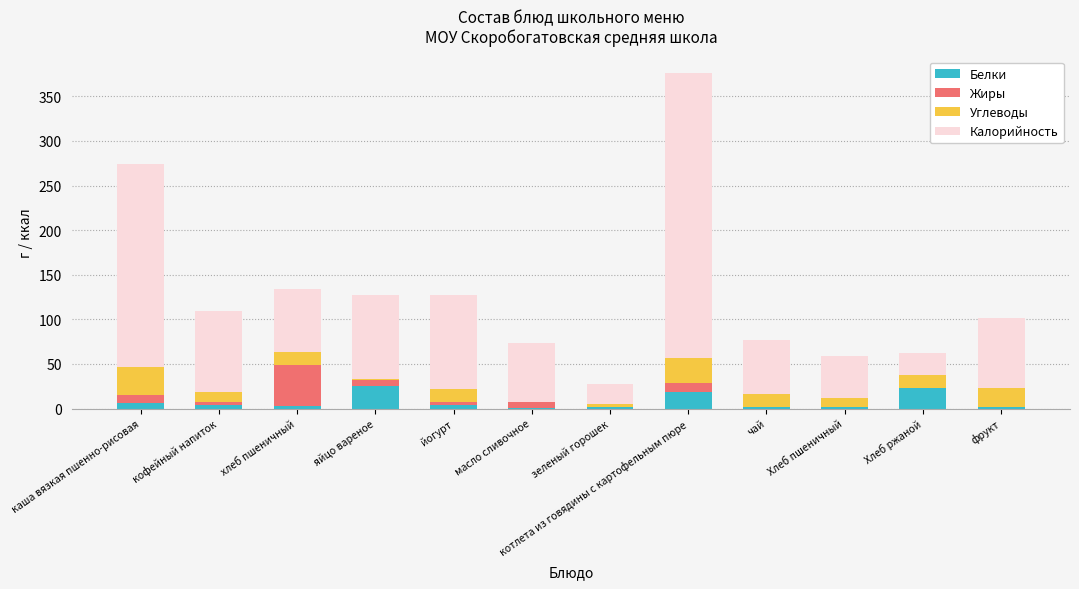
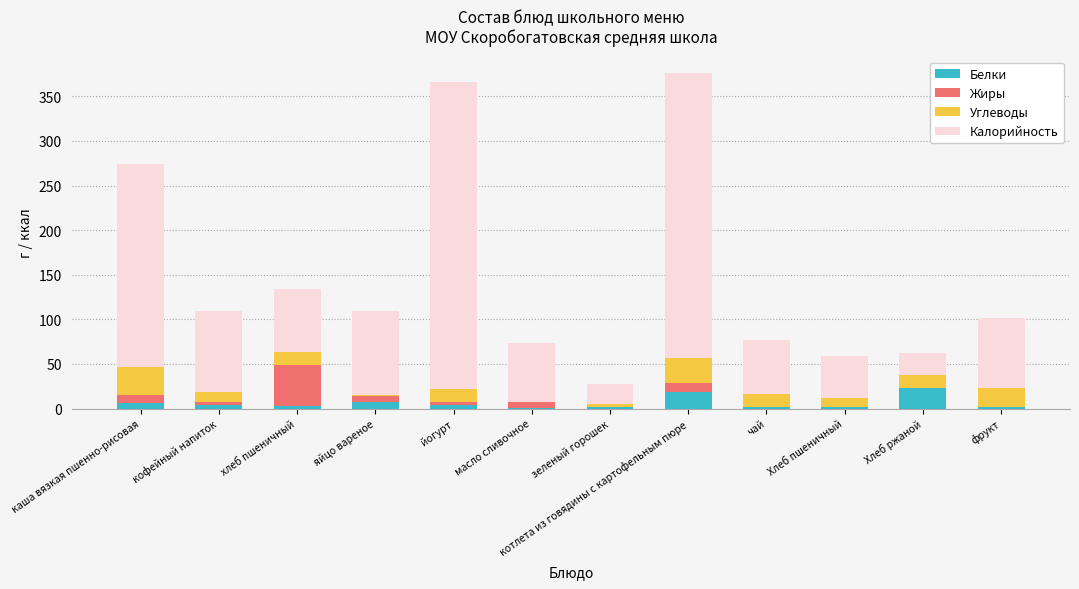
  {
    "Белки": {
      "каша вязкая пшенно-рисовая": 10,
      "кофейный напиток": 0,
-     "яйцо вареное": 30,
+     "яйцо вареное": 10,
      "йогурт": 0,
      "котлета из говядины с картофельным пюре": 20,
      "Хлеб ржаной": 20
    },
    "Жиры": {
      "каша вязкая пшенно-рисовая": 10,
      "кофейный напиток": 0,
      "хлеб пшеничный": 50,
      "яйцо вареное": 10,
      "йогурт": 0,
      "масло сливочное": 10,
      "котлета из говядины с картофельным пюре": 10,
      "чай": 0,
      "фрукт": 0
    },
    "Углеводы": {
      "каша вязкая пшенно-рисовая": 30,
      "кофейный напиток": 10,
      "хлеб пшеничный": 10,
      "йогурт": 20,
      "зеленый горошек": 0,
      "котлета из говядины с картофельным пюре": 30,
      "чай": 20,
      "Хлеб пшеничный": 10,
      "Хлеб ржаной": 10,
      "фрукт": 20
    },
    "Калорийность": {
      "каша вязкая пшенно-рисовая": 230,
      "кофейный напиток": 90,
      "хлеб пшеничный": 70,
      "яйцо вареное": 90,
-     "йогурт": 100,
+     "йогурт": 340,
      "масло сливочное": 70,
      "зеленый горошек": 20,
      "котлета из говядины с картофельным пюре": 320,
      "чай": 60,
      "Хлеб пшеничный": 50,
      "Хлеб ржаной": 20,
      "фрукт": 80
    }
  }
